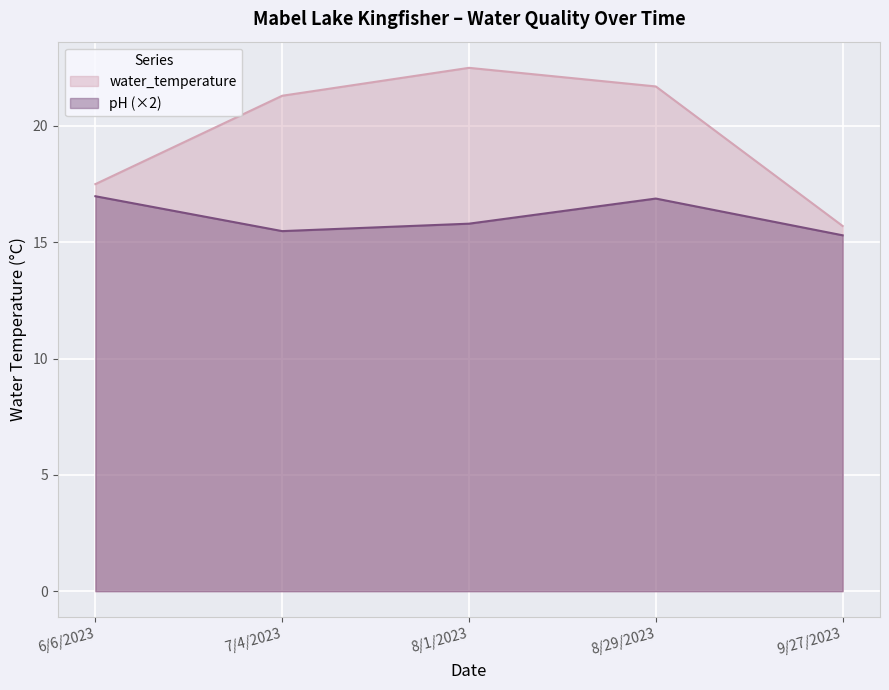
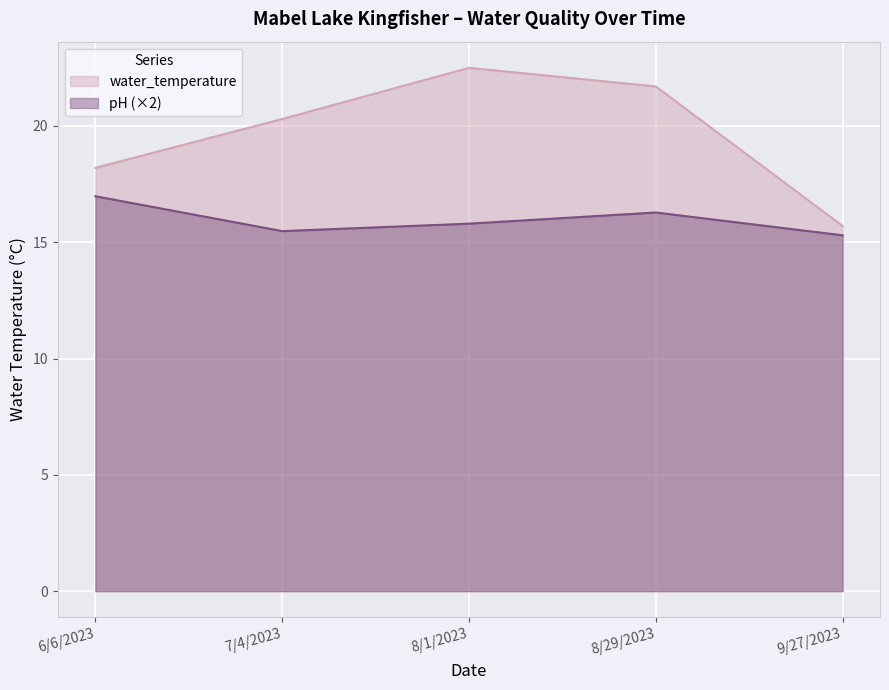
  {
    "water_temperature": {
-     "6/6/2023": 17.5,
-     "7/4/2023": 21.3,
+     "6/6/2023": 18.2,
+     "7/4/2023": 20.3,
      "8/1/2023": 22.5,
      "8/29/2023": 21.7,
      "9/27/2023": 15.7
    },
    "pH (×2)": {
      "6/6/2023": 17.0,
      "7/4/2023": 15.5,
      "8/1/2023": 15.8,
-     "8/29/2023": 16.9,
+     "8/29/2023": 16.3,
      "9/27/2023": 15.3
    }
  }
